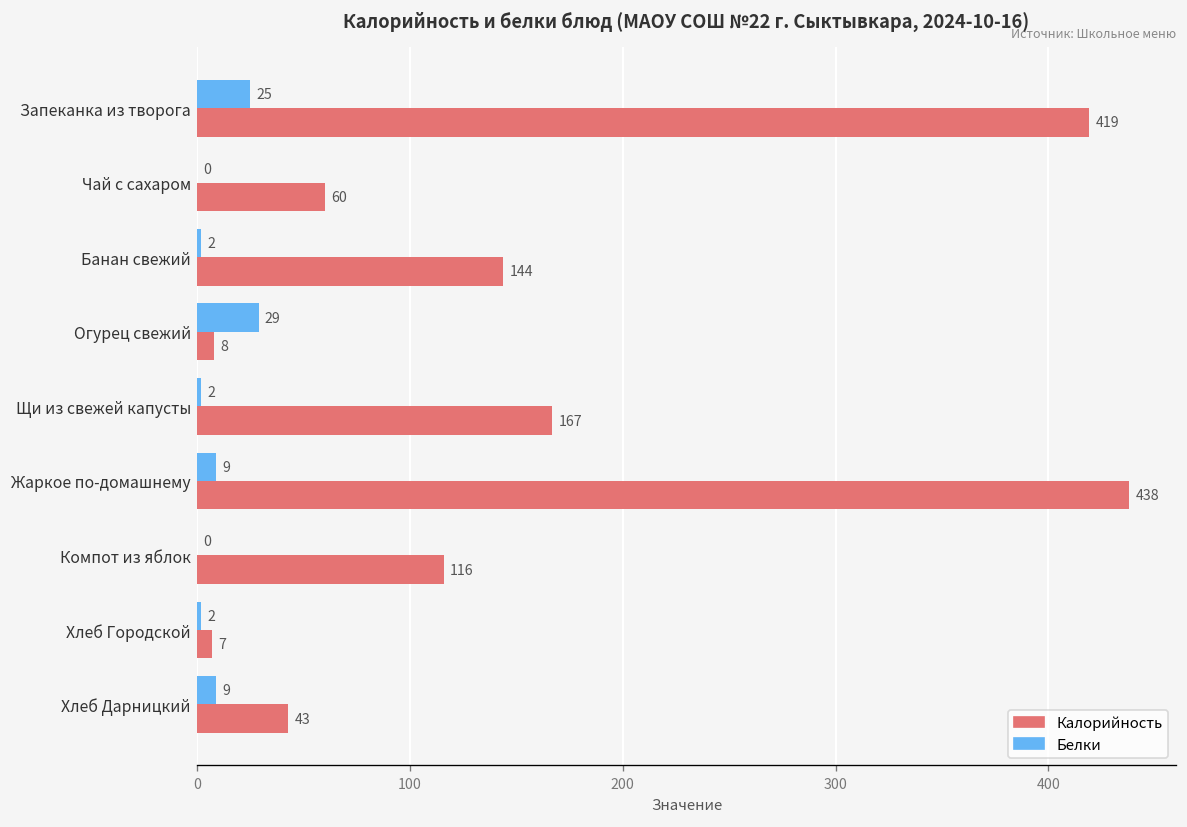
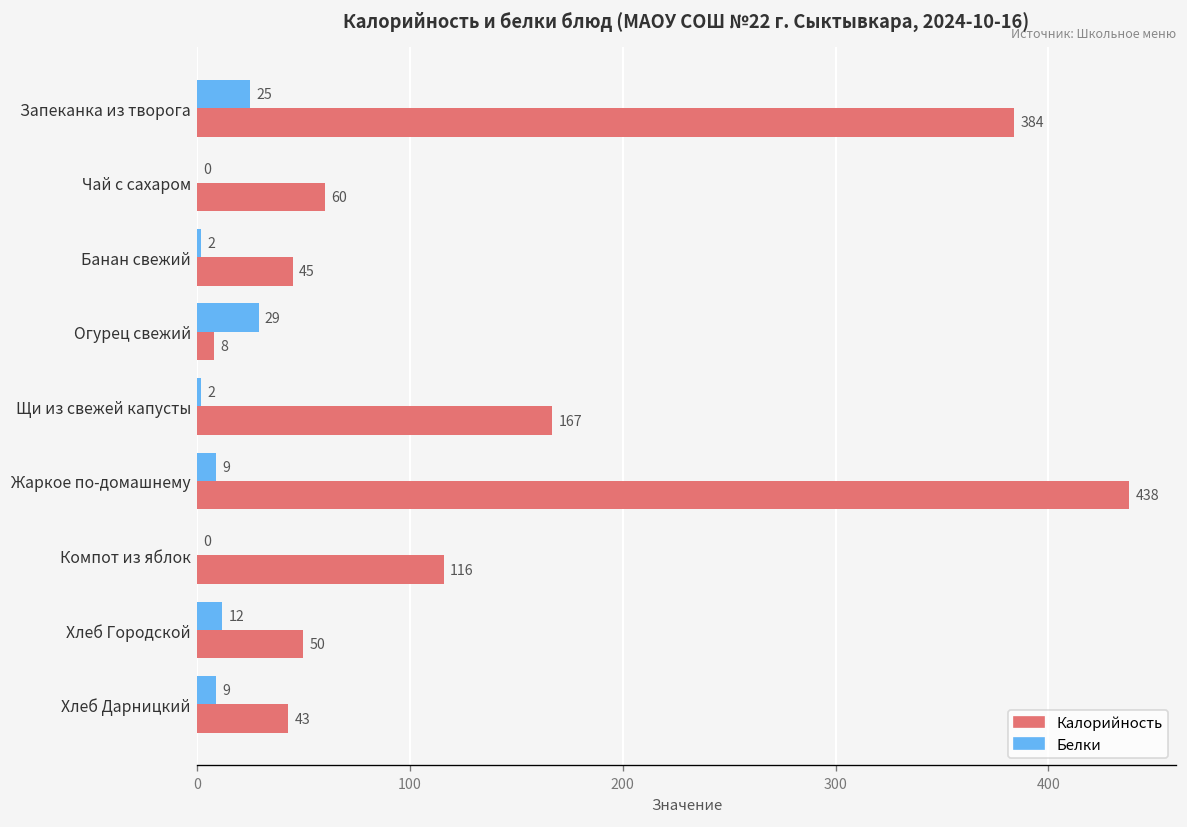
  {
    "Калорийность": {
-     "Запеканка из творога": 419,
+     "Запеканка из творога": 384,
      "Чай с сахаром": 60,
-     "Банан свежий": 144,
+     "Банан свежий": 45,
      "Огурец свежий": 8,
      "Щи из свежей капусты": 167,
      "Жаркое по-домашнему": 438,
      "Компот из яблок": 116,
-     "Хлеб Городской": 7,
+     "Хлеб Городской": 50,
      "Хлеб Дарницкий": 43
    },
    "Белки": {
      "Запеканка из творога": 25,
      "Чай с сахаром": 0,
      "Банан свежий": 2,
      "Огурец свежий": 29,
      "Щи из свежей капусты": 2,
      "Жаркое по-домашнему": 9,
      "Компот из яблок": 0,
-     "Хлеб Городской": 2,
+     "Хлеб Городской": 12,
      "Хлеб Дарницкий": 9
    }
  }
